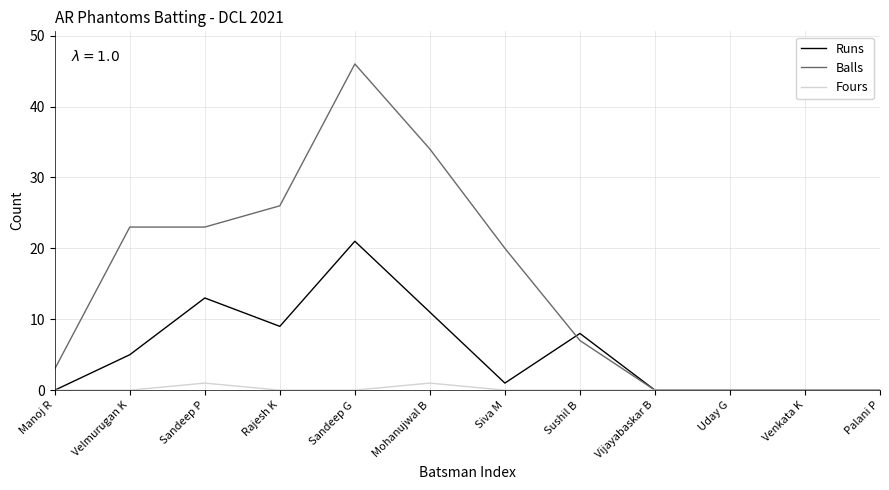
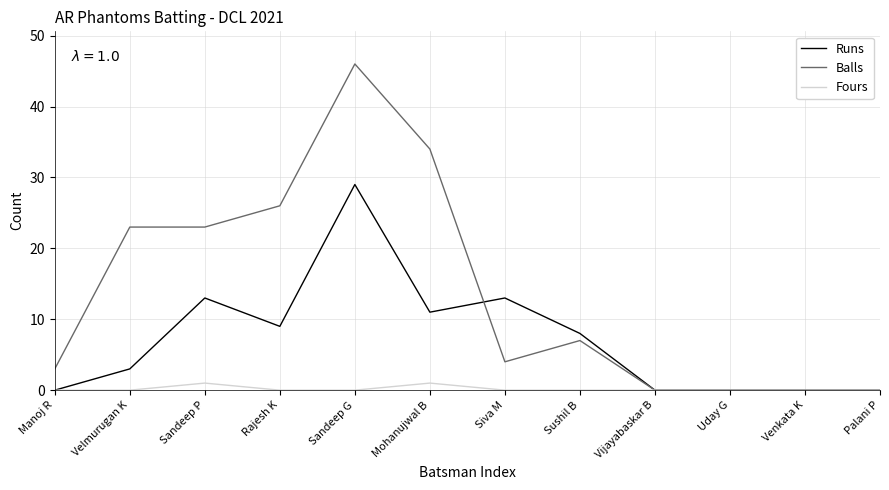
  {
    "Runs": {
-     "Velmurugan K": 5,
+     "Velmurugan K": 3,
      "Sandeep P": 13,
      "Rajesh K": 9,
-     "Sandeep G": 21,
+     "Sandeep G": 29,
      "Mohanujwal B": 11,
-     "Siva M": 1,
+     "Siva M": 13,
      "Sushil B": 8
    },
    "Balls": {
      "Manoj R": 3,
      "Velmurugan K": 23,
      "Sandeep P": 23,
      "Rajesh K": 26,
      "Sandeep G": 46,
      "Mohanujwal B": 34,
-     "Siva M": 20,
+     "Siva M": 4,
      "Sushil B": 7
    },
    "Fours": {
      "Velmurugan K": 0,
      "Sandeep P": 1,
      "Rajesh K": 0,
      "Sandeep G": 0,
      "Mohanujwal B": 1,
      "Siva M": 0,
      "Sushil B": 0
    }
  }
